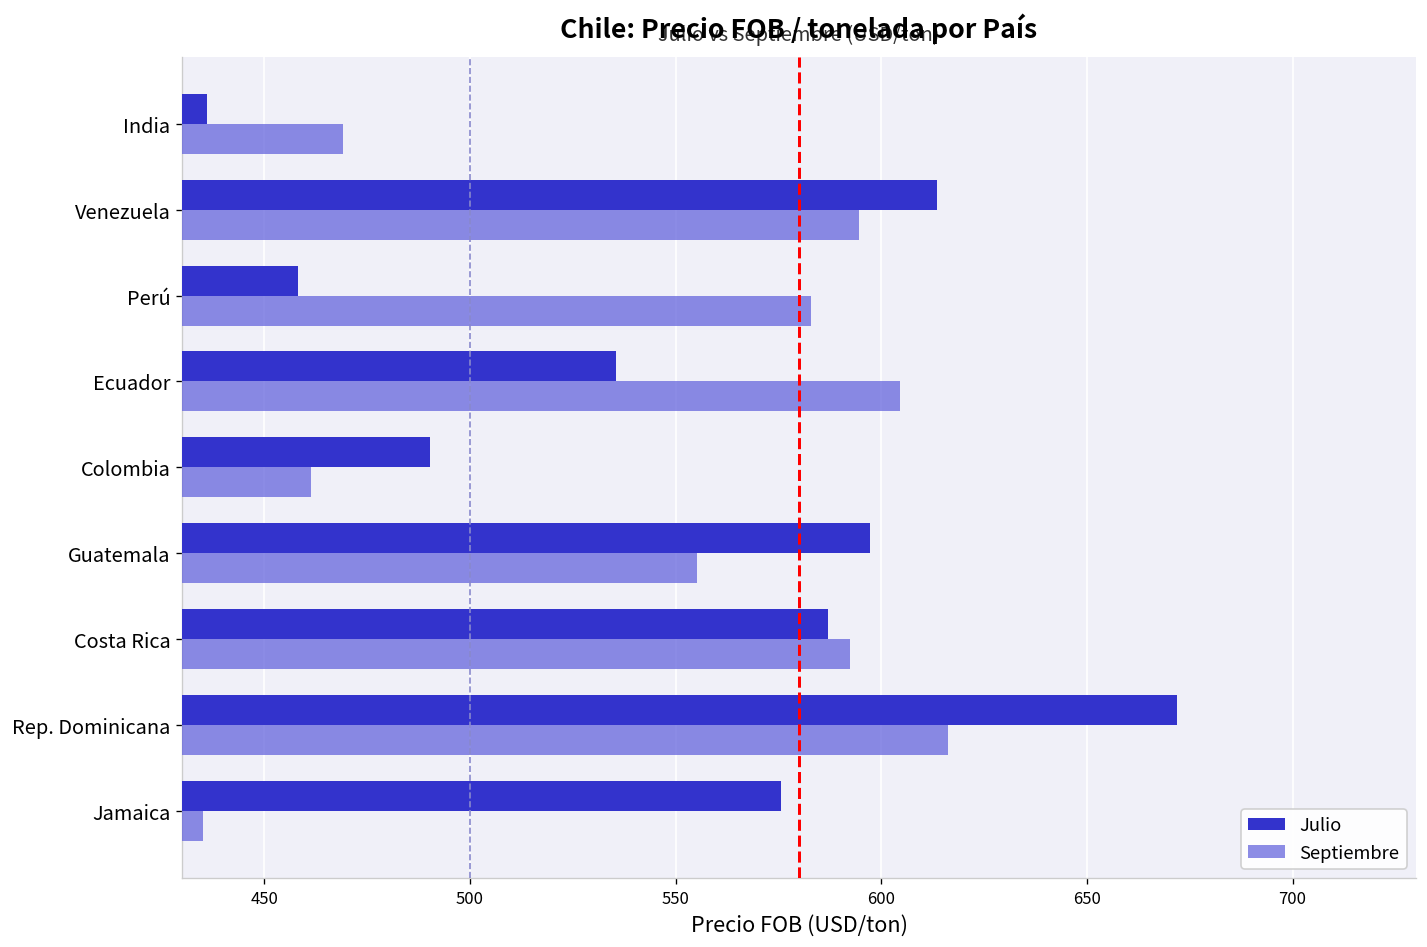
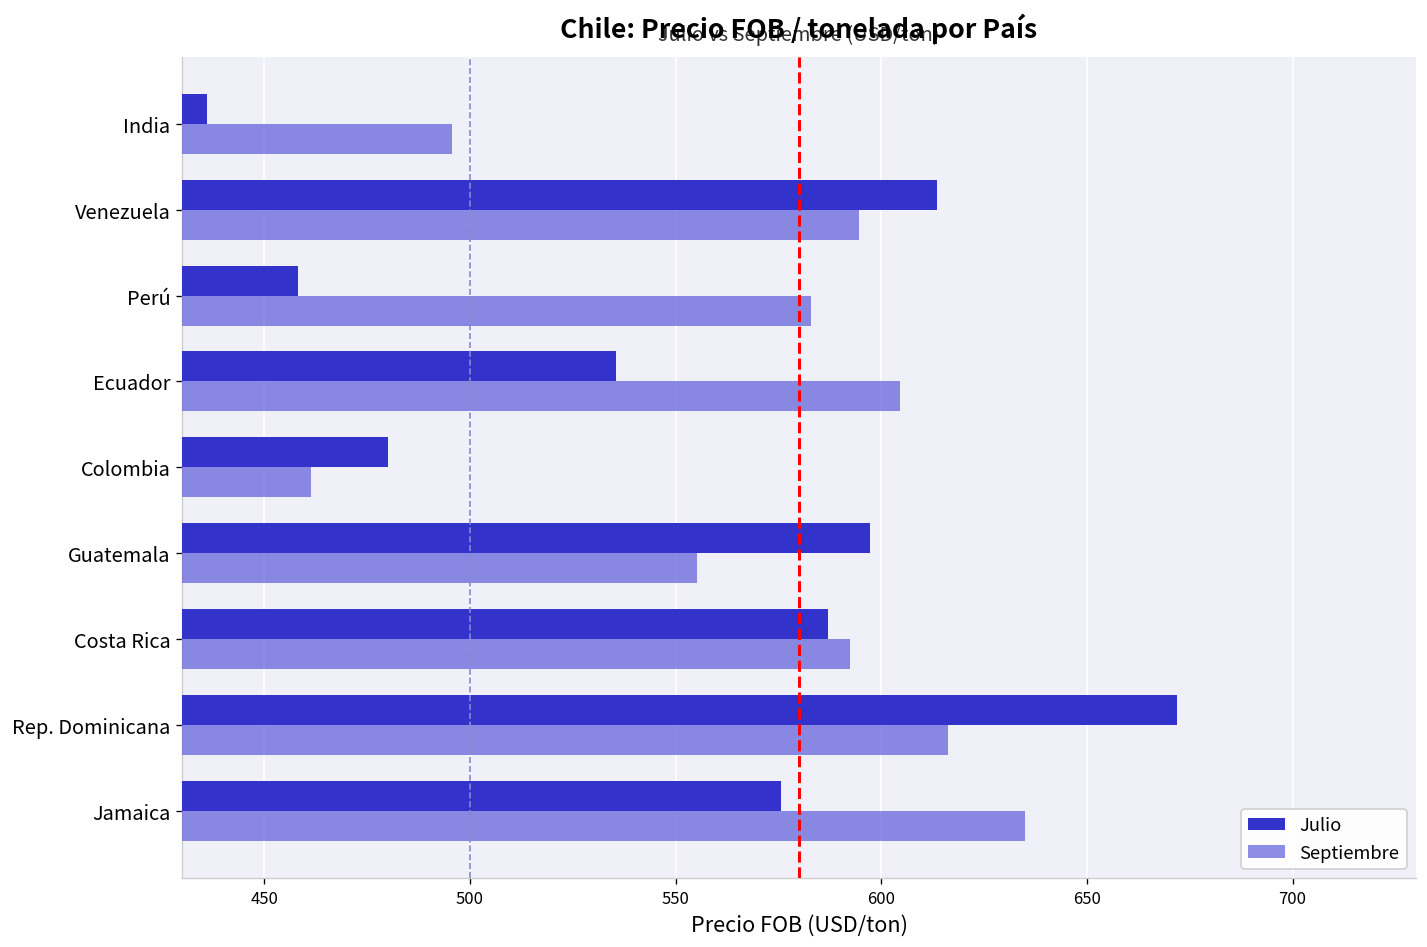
  {
    "Julio": {
      "India": 436,
      "Venezuela": 614,
      "Perú": 458,
      "Ecuador": 536,
-     "Colombia": 490,
+     "Colombia": 480,
      "Guatemala": 597,
      "Costa Rica": 587,
      "Rep. Dominicana": 672,
      "Jamaica": 576
    },
    "Septiembre": {
-     "India": 469,
+     "India": 496,
      "Venezuela": 594,
      "Perú": 583,
      "Ecuador": 605,
      "Colombia": 461,
      "Guatemala": 555,
      "Costa Rica": 593,
      "Rep. Dominicana": 616,
-     "Jamaica": 435
+     "Jamaica": 635
    }
  }
